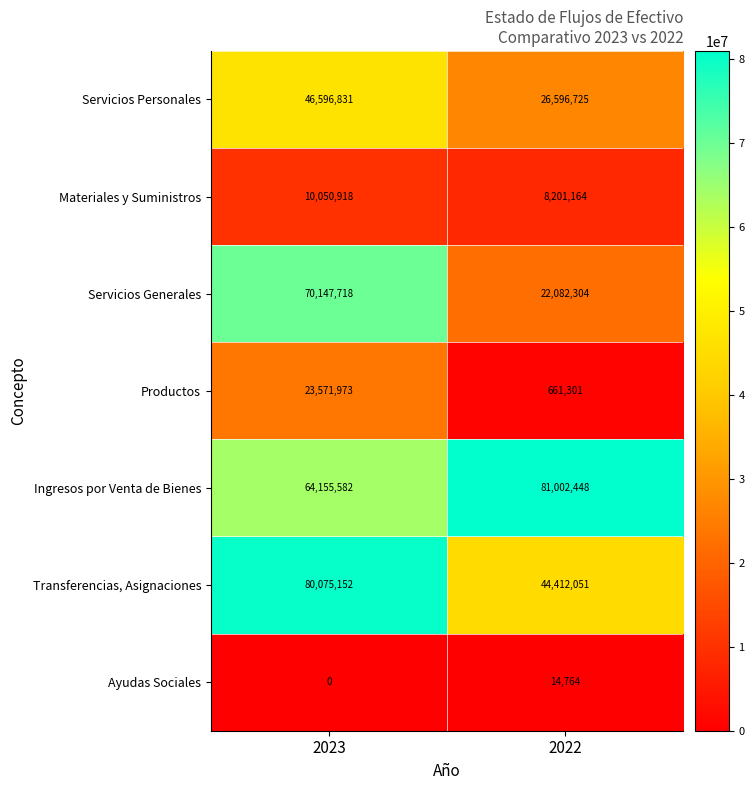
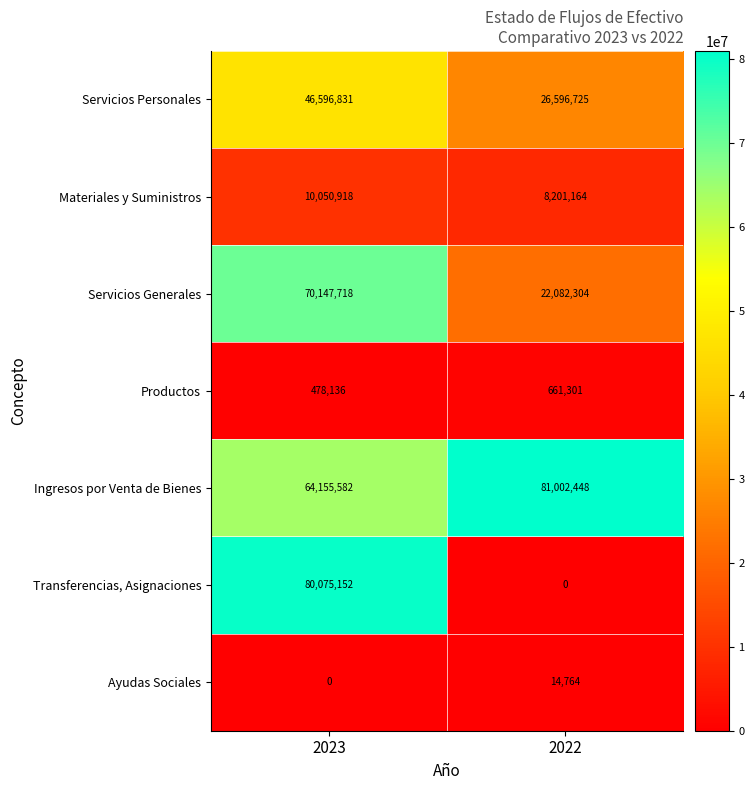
  {
    "Servicios Personales": {
      "2023": "46,596,831",
      "2022": "26,596,725"
    },
    "Materiales y Suministros": {
      "2023": "10,050,918",
      "2022": "8,201,164"
    },
    "Servicios Generales": {
      "2023": "70,147,718",
      "2022": "22,082,304"
    },
    "Productos": {
-     "2023": "23,571,973",
+     "2023": "478,136",
      "2022": "661,301"
    },
    "Ingresos por Venta de Bienes": {
      "2023": "64,155,582",
      "2022": "81,002,448"
    },
    "Transferencias, Asignaciones": {
      "2023": "80,075,152",
-     "2022": "44,412,051"
+     "2022": "0"
    },
    "Ayudas Sociales": {
      "2023": "0",
      "2022": "14,764"
    }
  }
